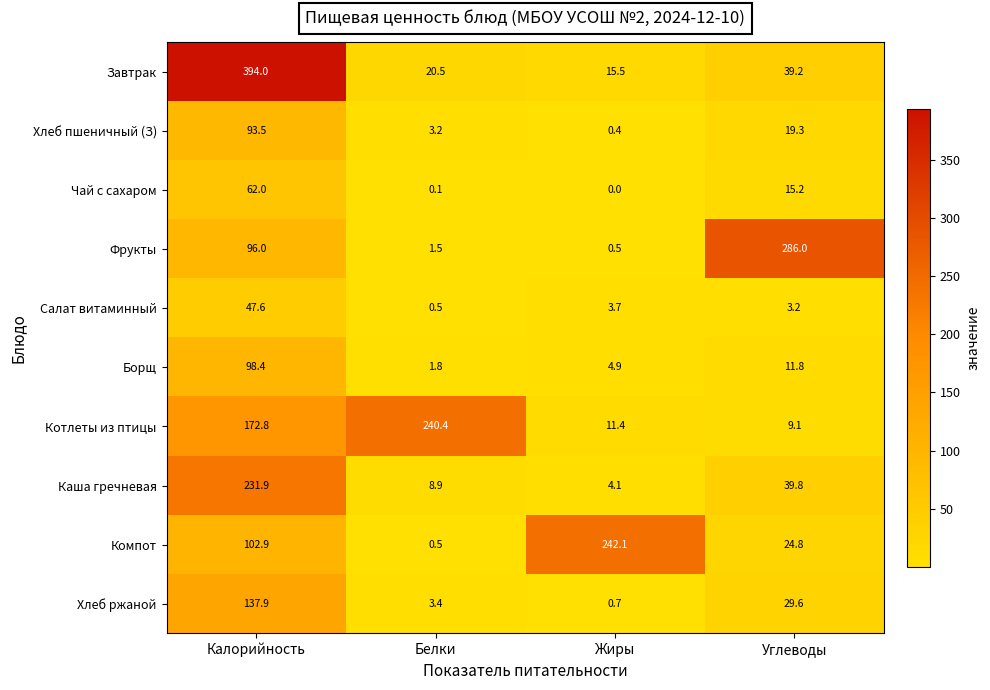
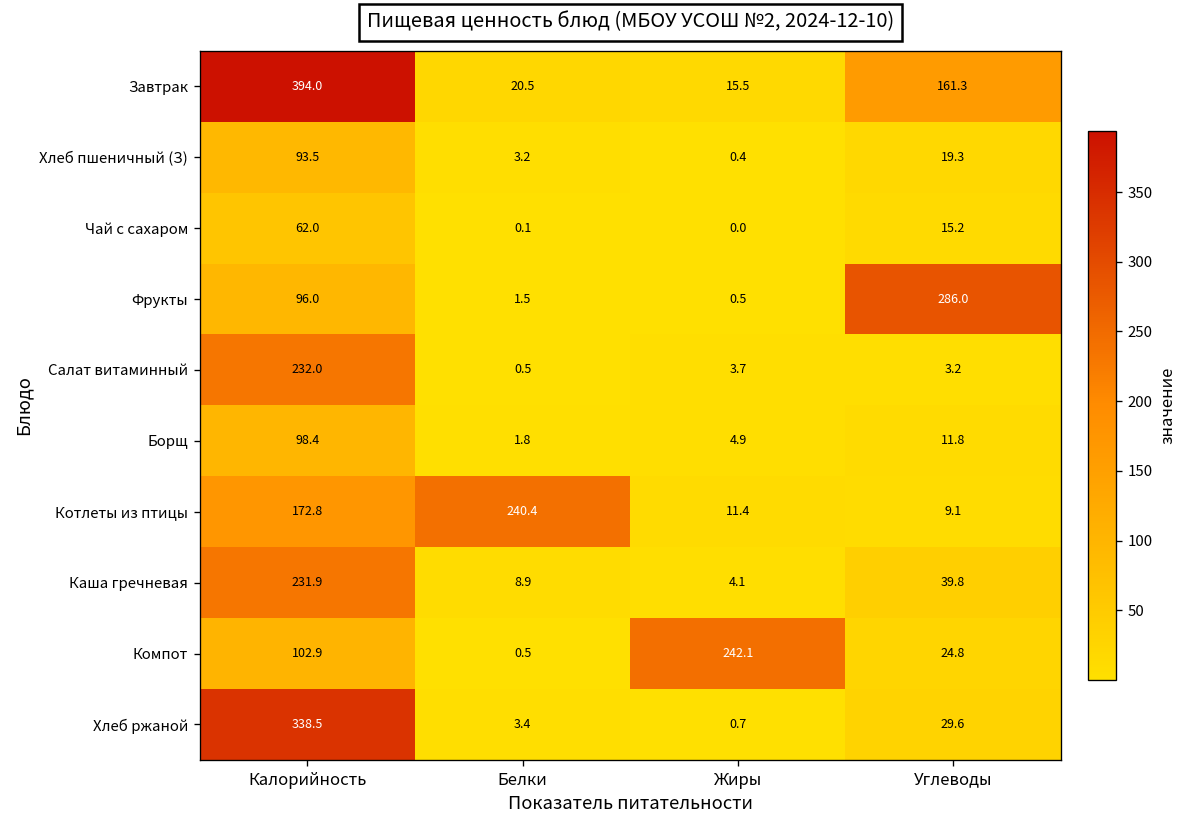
  {
    "Завтрак": {
      "Калорийность": 394.0,
      "Белки": 20.5,
      "Жиры": 15.5,
-     "Углеводы": 39.2
+     "Углеводы": 161.3
    },
    "Хлеб пшеничный (З)": {
      "Калорийность": 93.5,
      "Белки": 3.2,
      "Жиры": 0.4,
      "Углеводы": 19.3
    },
    "Чай с сахаром": {
      "Калорийность": 62.0,
      "Белки": 0.1,
      "Жиры": 0.0,
      "Углеводы": 15.2
    },
    "Фрукты": {
      "Калорийность": 96.0,
      "Белки": 1.5,
      "Жиры": 0.5,
      "Углеводы": 286.0
    },
    "Салат витаминный": {
-     "Калорийность": 47.6,
+     "Калорийность": 232.0,
      "Белки": 0.5,
      "Жиры": 3.7,
      "Углеводы": 3.2
    },
    "Борщ": {
      "Калорийность": 98.4,
      "Белки": 1.8,
      "Жиры": 4.9,
      "Углеводы": 11.8
    },
    "Котлеты из птицы": {
      "Калорийность": 172.8,
      "Белки": 240.4,
      "Жиры": 11.4,
      "Углеводы": 9.1
    },
    "Каша гречневая": {
      "Калорийность": 231.9,
      "Белки": 8.9,
      "Жиры": 4.1,
      "Углеводы": 39.8
    },
    "Компот": {
      "Калорийность": 102.9,
      "Белки": 0.5,
      "Жиры": 242.1,
      "Углеводы": 24.8
    },
    "Хлеб ржаной": {
-     "Калорийность": 137.9,
+     "Калорийность": 338.5,
      "Белки": 3.4,
      "Жиры": 0.7,
      "Углеводы": 29.6
    }
  }
